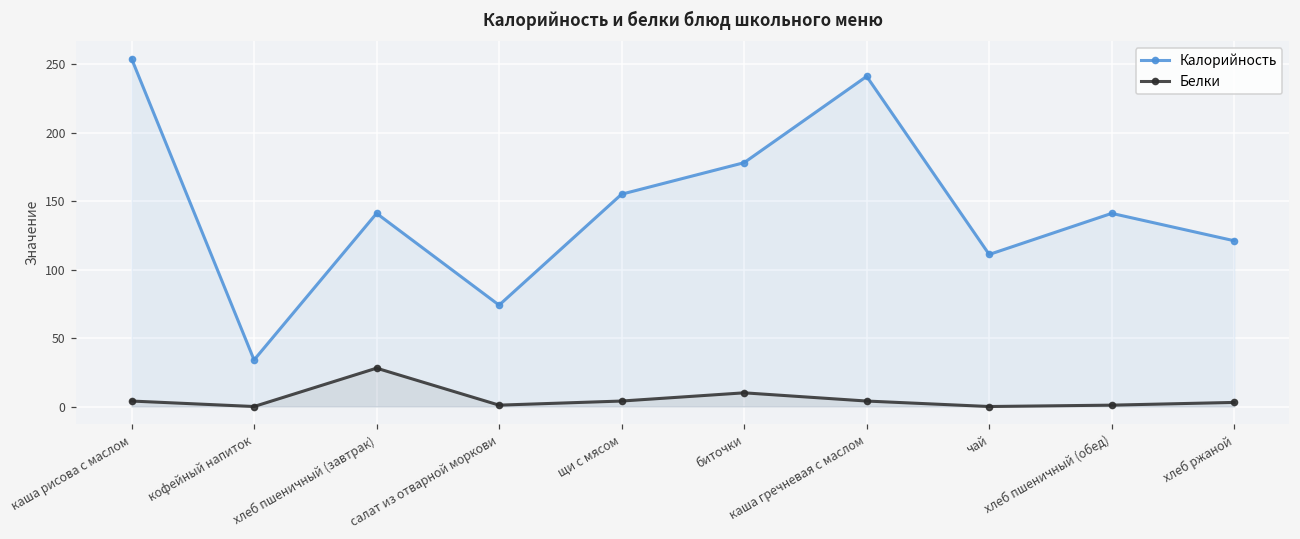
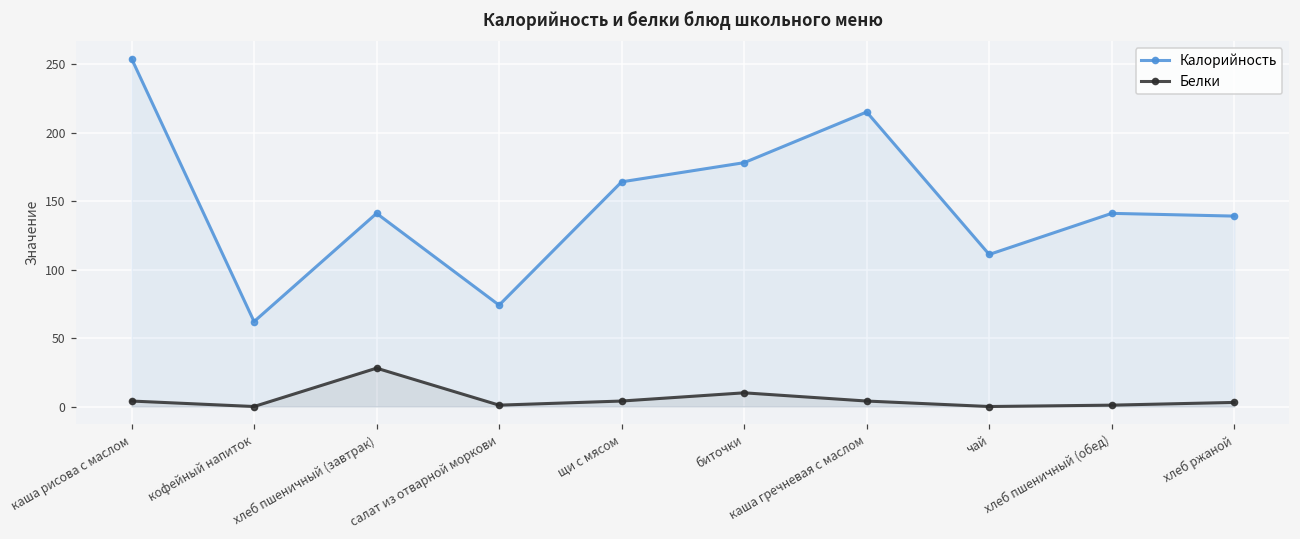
  {
    "Калорийность": {
      "каша рисова с маслом": 254,
-     "кофейный напиток": 34,
+     "кофейный напиток": 62,
      "хлеб пшеничный (завтрак)": 141,
      "салат из отварной моркови": 74,
-     "щи с мясом": 155,
+     "щи с мясом": 164,
      "биточки": 178,
-     "каша гречневая с маслом": 241,
+     "каша гречневая с маслом": 215,
      "чай": 111,
      "хлеб пшеничный (обед)": 141,
-     "хлеб ржаной": 121
+     "хлеб ржаной": 139
    },
    "Белки": {
      "каша рисова с маслом": 4,
      "кофейный напиток": 0,
      "хлеб пшеничный (завтрак)": 28,
      "салат из отварной моркови": 1,
      "щи с мясом": 4,
      "биточки": 10,
      "каша гречневая с маслом": 4,
      "чай": 0,
      "хлеб пшеничный (обед)": 1,
      "хлеб ржаной": 3
    }
  }
